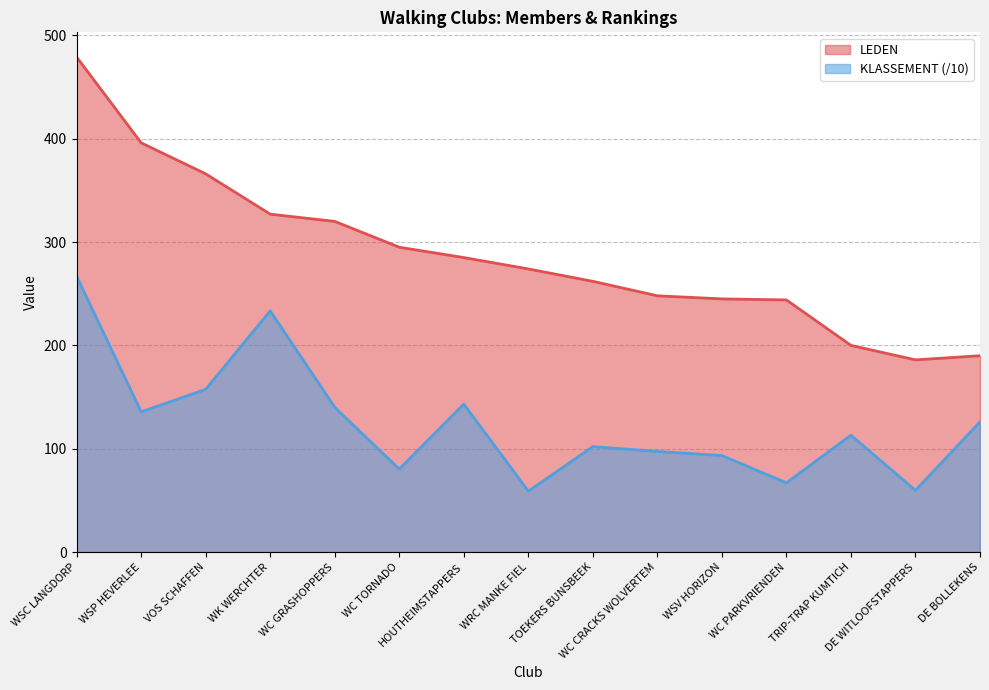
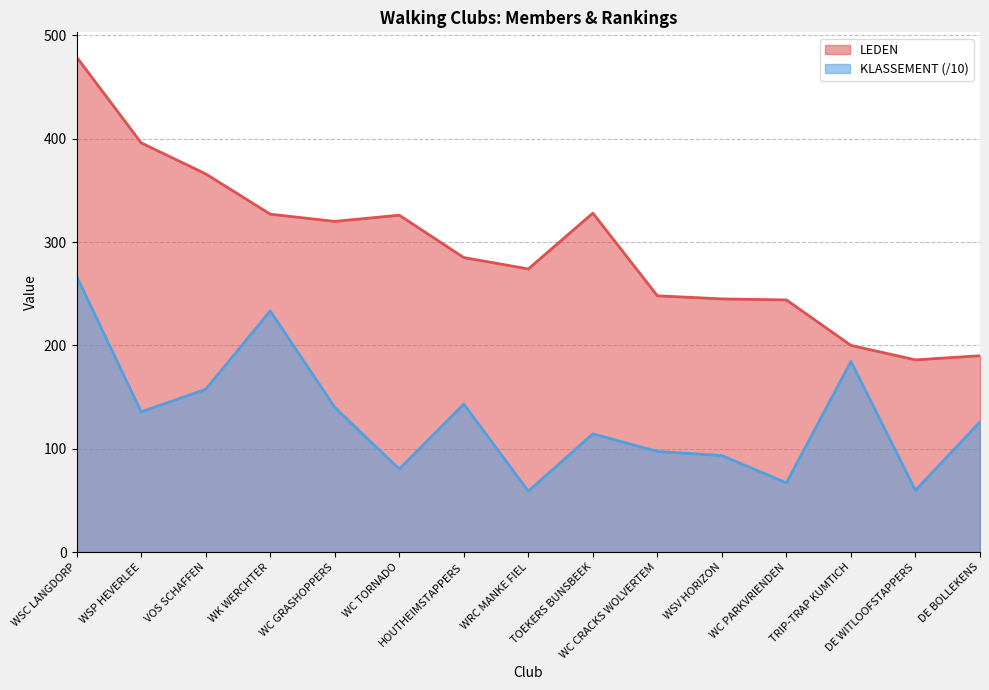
  {
    "LEDEN": {
      "WSC LANGDORP": 479,
      "WSP HEVERLEE": 396,
      "VOS SCHAFFEN": 366,
      "WK WERCHTER": 327,
      "WC GRASHOPPERS": 320,
-     "WC TORNADO": 295,
+     "WC TORNADO": 326,
      "HOUTHEIMSTAPPERS": 285,
      "WRC MANKE FIEL": 274,
-     "TOEKERS BUNSBEEK": 262,
+     "TOEKERS BUNSBEEK": 328,
      "WC CRACKS WOLVERTEM": 248,
      "WSV HORIZON": 245,
      "WC PARKVRIENDEN": 244,
      "TRIP-TRAP KUMTICH": 200,
      "DE WITLOOFSTAPPERS": 186,
      "DE BOLLEKENS": 190
    },
    "KLASSEMENT (/10)": {
      "WSC LANGDORP": 267,
      "WSP HEVERLEE": 136,
      "VOS SCHAFFEN": 158,
      "WK WERCHTER": 233,
      "WC GRASHOPPERS": 140,
      "WC TORNADO": 80,
      "HOUTHEIMSTAPPERS": 143,
      "WRC MANKE FIEL": 59,
-     "TOEKERS BUNSBEEK": 102,
+     "TOEKERS BUNSBEEK": 114,
      "WC CRACKS WOLVERTEM": 97,
      "WSV HORIZON": 93,
      "WC PARKVRIENDEN": 67,
-     "TRIP-TRAP KUMTICH": 113,
+     "TRIP-TRAP KUMTICH": 185,
      "DE WITLOOFSTAPPERS": 60,
      "DE BOLLEKENS": 126
    }
  }
